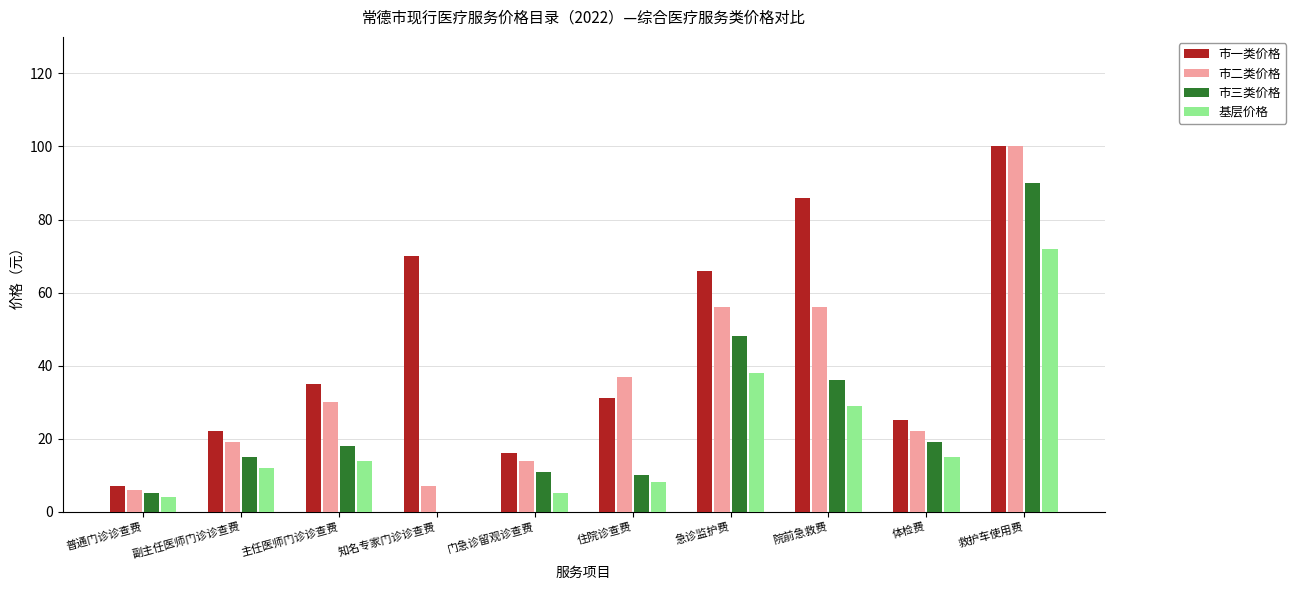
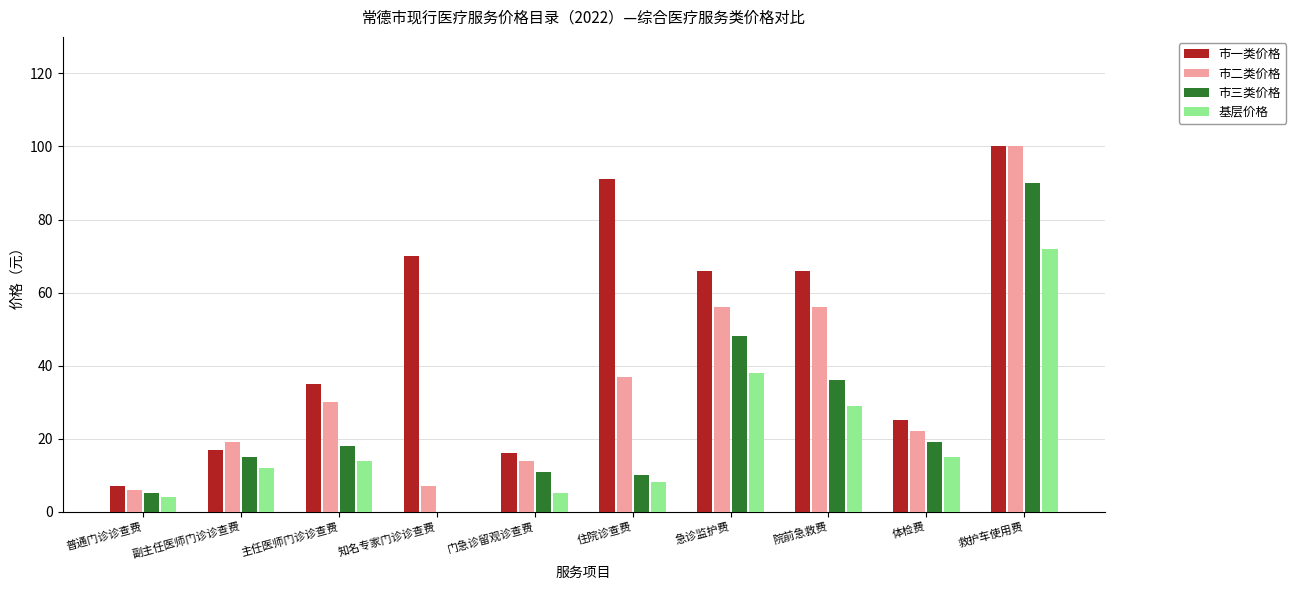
  {
    "市一类价格": {
      "普通门诊诊查费": 7,
-     "副主任医师门诊诊查费": 22,
+     "副主任医师门诊诊查费": 17,
      "主任医师门诊诊查费": 35,
      "知名专家门诊诊查费": 70,
      "门急诊留观诊查费": 16,
-     "住院诊查费": 31,
+     "住院诊查费": 91,
      "急诊监护费": 66,
-     "院前急救费": 86,
+     "院前急救费": 66,
      "体检费": 25,
      "救护车使用费": 100
    },
    "市二类价格": {
      "普通门诊诊查费": 6,
      "副主任医师门诊诊查费": 19,
      "主任医师门诊诊查费": 30,
      "知名专家门诊诊查费": 7,
      "门急诊留观诊查费": 14,
      "住院诊查费": 37,
      "急诊监护费": 56,
      "院前急救费": 56,
      "体检费": 22,
      "救护车使用费": 100
    },
    "市三类价格": {
      "普通门诊诊查费": 5,
      "副主任医师门诊诊查费": 15,
      "主任医师门诊诊查费": 18,
      "知名专家门诊诊查费": 0,
      "门急诊留观诊查费": 11,
      "住院诊查费": 10,
      "急诊监护费": 48,
      "院前急救费": 36,
      "体检费": 19,
      "救护车使用费": 90
    },
    "基层价格": {
      "普通门诊诊查费": 4,
      "副主任医师门诊诊查费": 12,
      "主任医师门诊诊查费": 14,
      "知名专家门诊诊查费": 0,
      "门急诊留观诊查费": 5,
      "住院诊查费": 8,
      "急诊监护费": 38,
      "院前急救费": 29,
      "体检费": 15,
      "救护车使用费": 72
    }
  }
